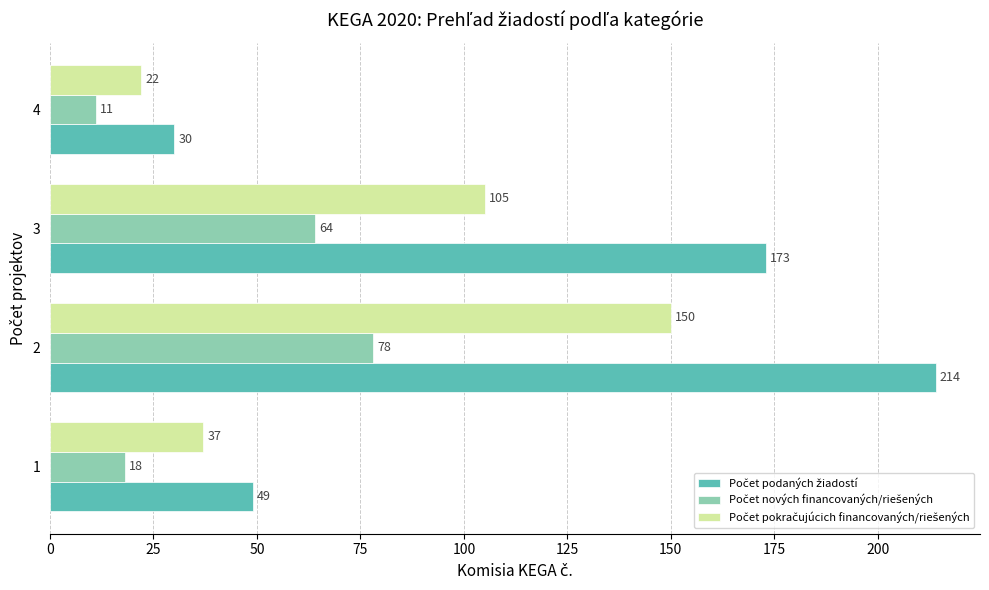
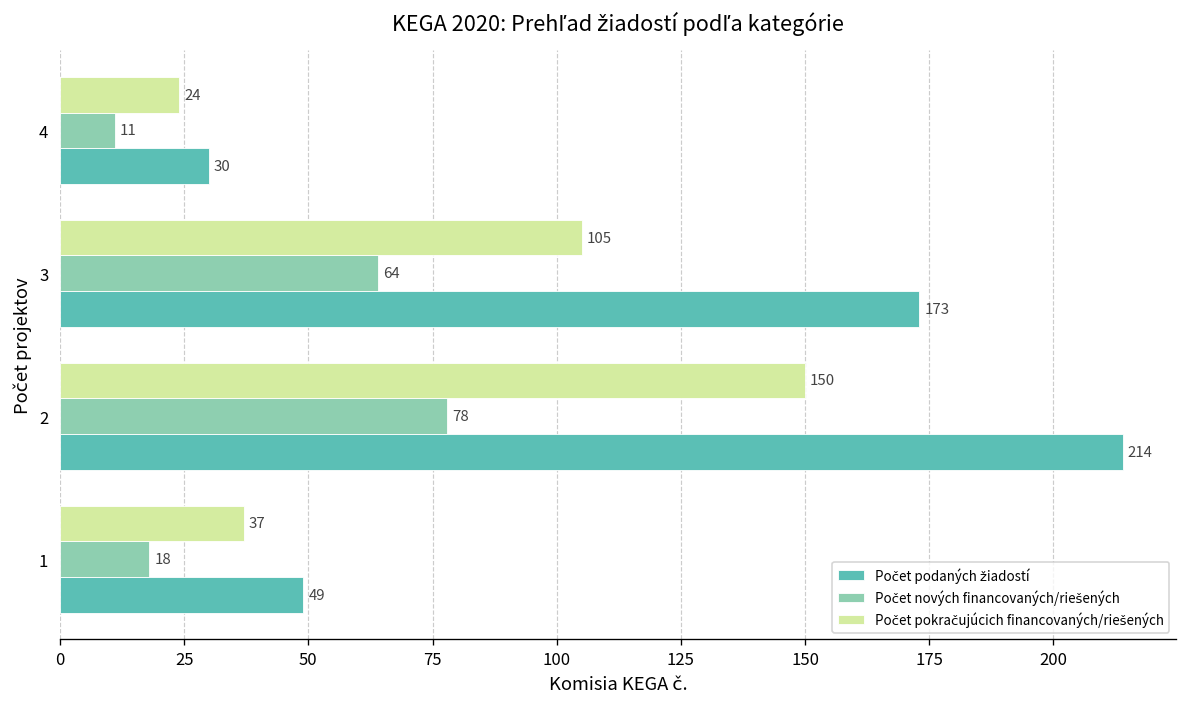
  {
    "Počet pokračujúcich financovaných/riešených": {
-     "4": 22,
+     "4": 24,
      "3": 105,
      "2": 150,
      "1": 37
    }
  }
